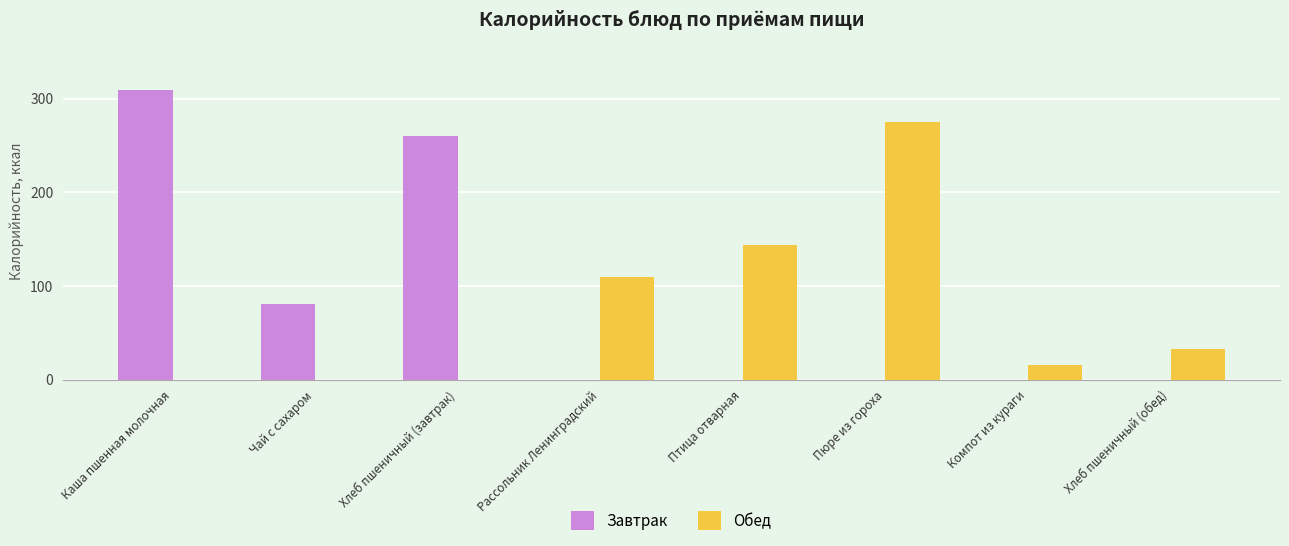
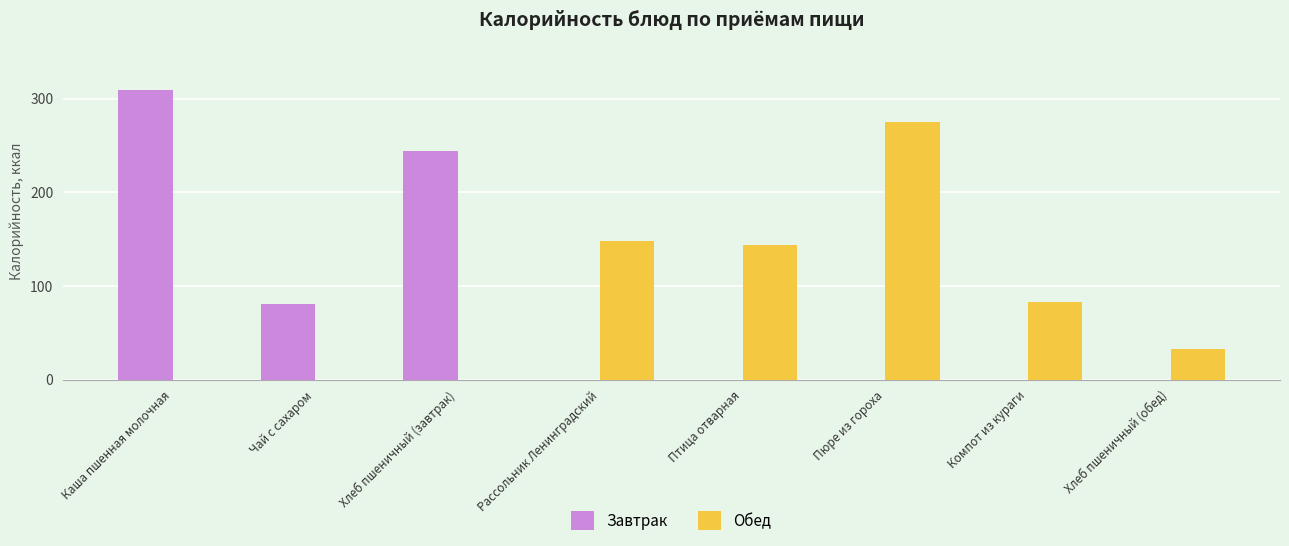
  {
    "Завтрак": {
      "Каша пшенная молочная": 310,
      "Чай с сахаром": 80,
-     "Хлеб пшеничный (завтрак)": 260,
+     "Хлеб пшеничный (завтрак)": 240,
      "Рассольник Ленинградский": 0,
      "Птица отварная": 0,
      "Пюре из гороха": 0,
      "Компот из кураги": 0,
      "Хлеб пшеничный (обед)": 0
    },
    "Обед": {
      "Каша пшенная молочная": 0,
      "Чай с сахаром": 0,
      "Хлеб пшеничный (завтрак)": 0,
-     "Рассольник Ленинградский": 110,
+     "Рассольник Ленинградский": 150,
      "Птица отварная": 140,
      "Пюре из гороха": 280,
-     "Компот из кураги": 20,
+     "Компот из кураги": 80,
      "Хлеб пшеничный (обед)": 30
    }
  }
